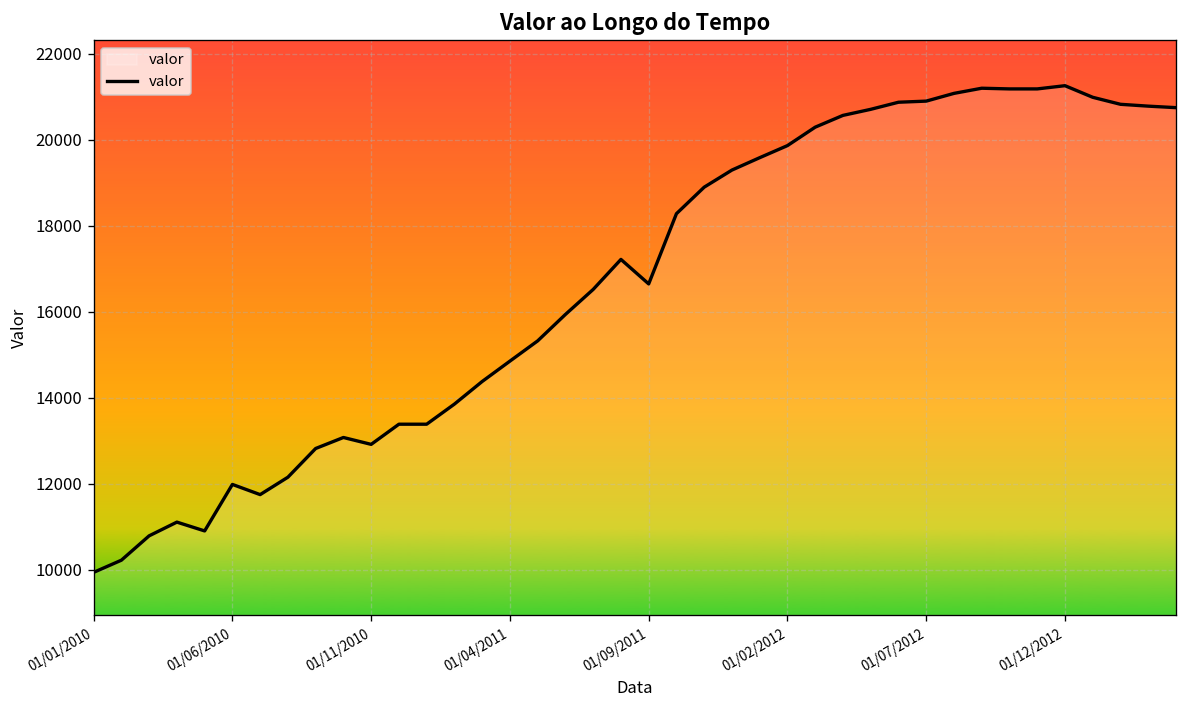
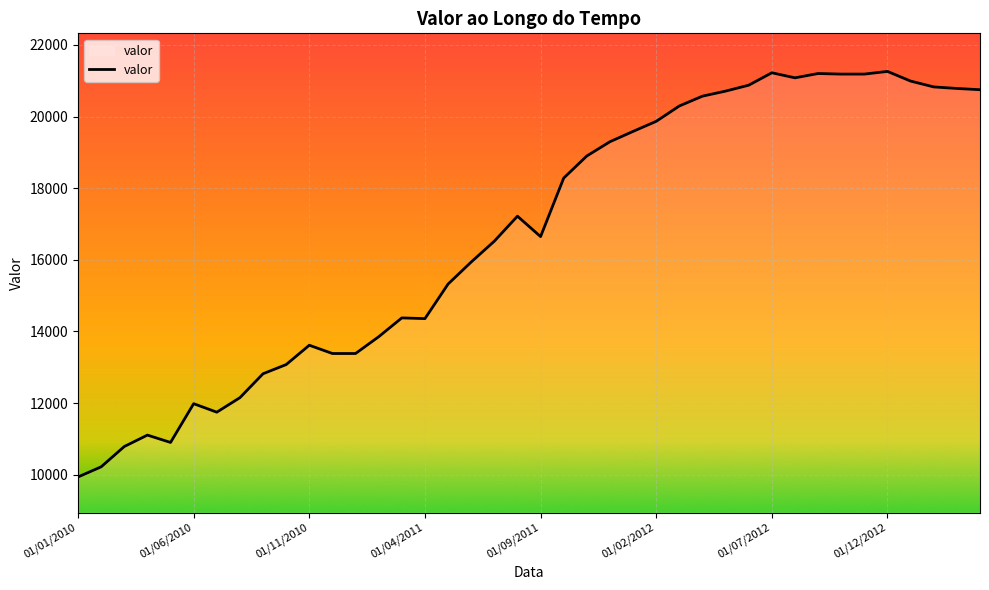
  {
    "01/01/2010": 9900,
    "01/06/2010": 12000,
-   "01/11/2010": 12900,
-   "01/04/2011": 14900,
+   "01/11/2010": 13600,
+   "01/04/2011": 14400,
    "01/09/2011": 16600,
    "01/02/2012": 19900,
-   "01/07/2012": 20900,
+   "01/07/2012": 21200,
    "01/12/2012": 21300
  }
